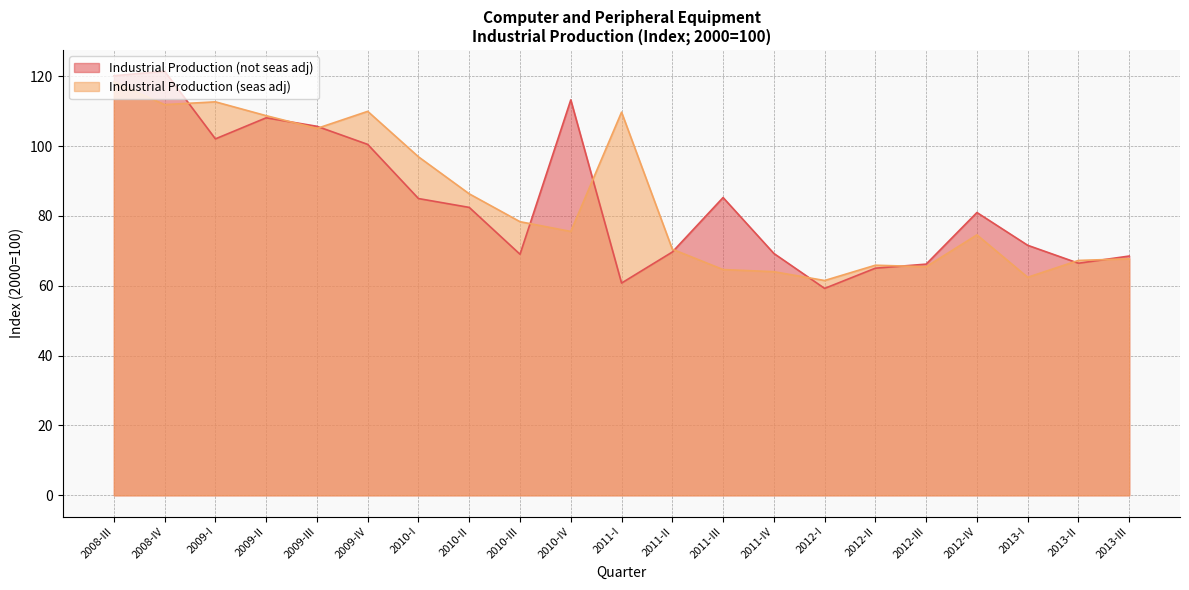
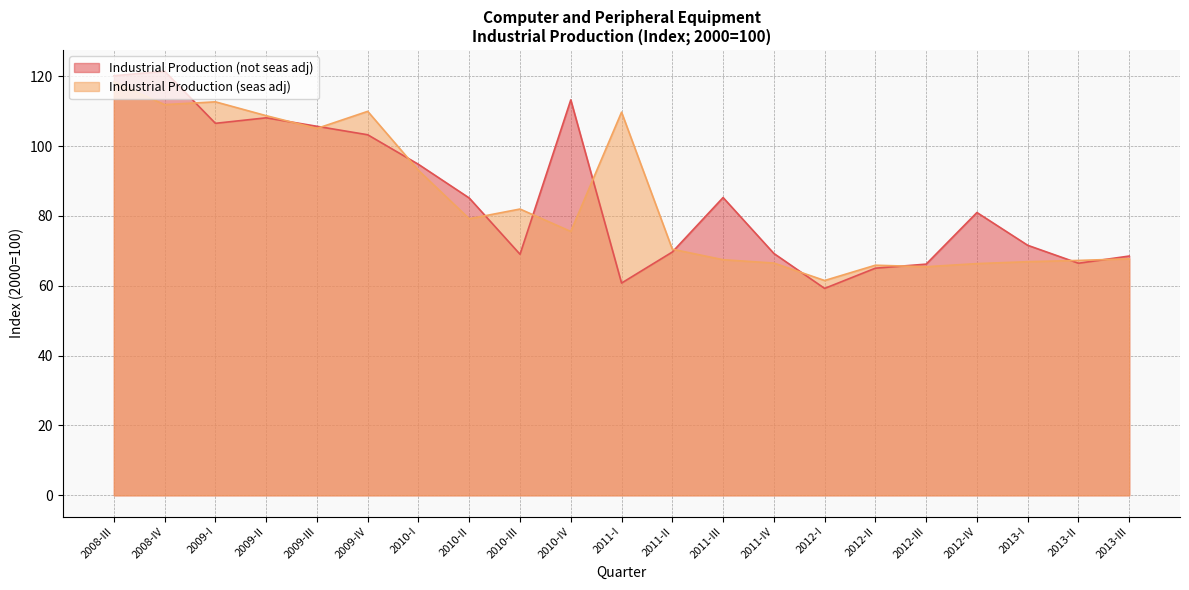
  {
    "Industrial Production (not seas adj)": {
-     "2009-I": 102,
-     "2009-IV": 100,
-     "2010-I": 85,
-     "2010-II": 82,
+     "2009-I": 106,
+     "2009-IV": 103,
+     "2010-I": 95,
+     "2010-II": 85,
      "2010-III": 69,
      "2010-IV": 113,
      "2011-I": 61,
      "2011-II": 70,
      "2011-III": 85,
      "2011-IV": 69,
      "2012-I": 59,
      "2012-II": 65,
      "2012-III": 66,
      "2012-IV": 81,
      "2013-I": 72,
      "2013-II": 66,
      "2013-III": 69
    },
    "Industrial Production (seas adj)": {
      "2008-IV": 112,
      "2009-I": 113,
      "2009-IV": 110,
-     "2010-I": 97,
-     "2010-II": 86,
-     "2010-III": 78,
+     "2010-I": 93,
+     "2010-II": 79,
+     "2010-III": 82,
      "2010-IV": 76,
      "2011-I": 110,
      "2011-II": 70,
-     "2011-III": 65,
-     "2011-IV": 64,
+     "2011-III": 67,
+     "2011-IV": 66,
      "2012-I": 61,
      "2012-II": 66,
      "2012-III": 65,
-     "2012-IV": 75,
-     "2013-I": 62,
+     "2012-IV": 66,
+     "2013-I": 67,
      "2013-II": 67,
      "2013-III": 68
    }
  }
